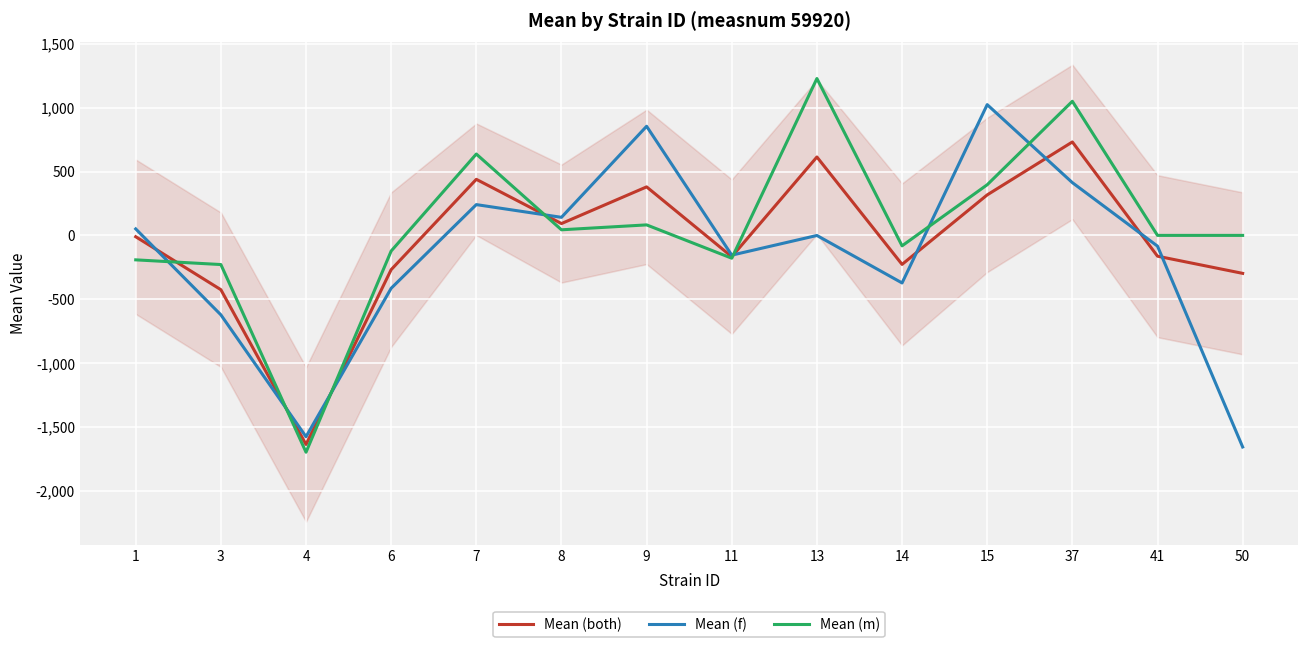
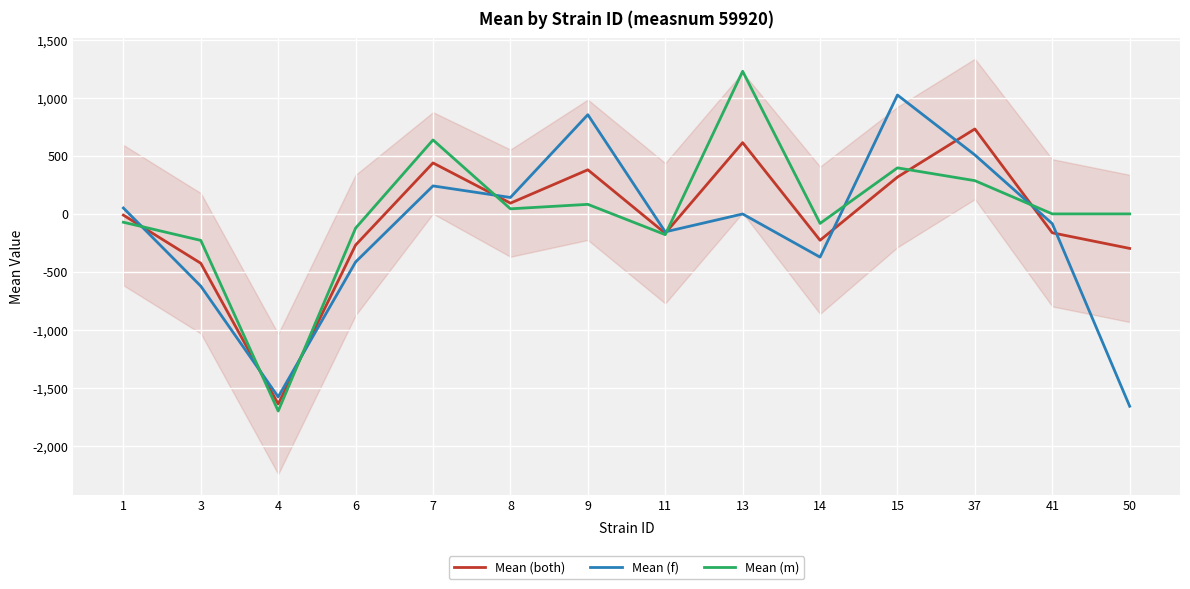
  {
    "Mean (f)": {
      "1": "50",
      "3": "-620",
      "4": "-1,580",
      "6": "-410",
      "7": "240",
      "8": "140",
      "9": "850",
      "13": "0",
      "14": "-370",
      "15": "1,020",
-     "37": "410",
+     "37": "510",
      "41": "-80",
      "50": "-1,660"
    },
    "Mean (m)": {
-     "1": "-190",
+     "1": "-70",
      "3": "-230",
      "4": "-1,700",
      "6": "-120",
      "7": "640",
      "8": "40",
      "9": "80",
      "14": "-80",
      "15": "400",
-     "37": "1,050",
+     "37": "290",
      "41": "0",
      "50": "0"
    }
  }
